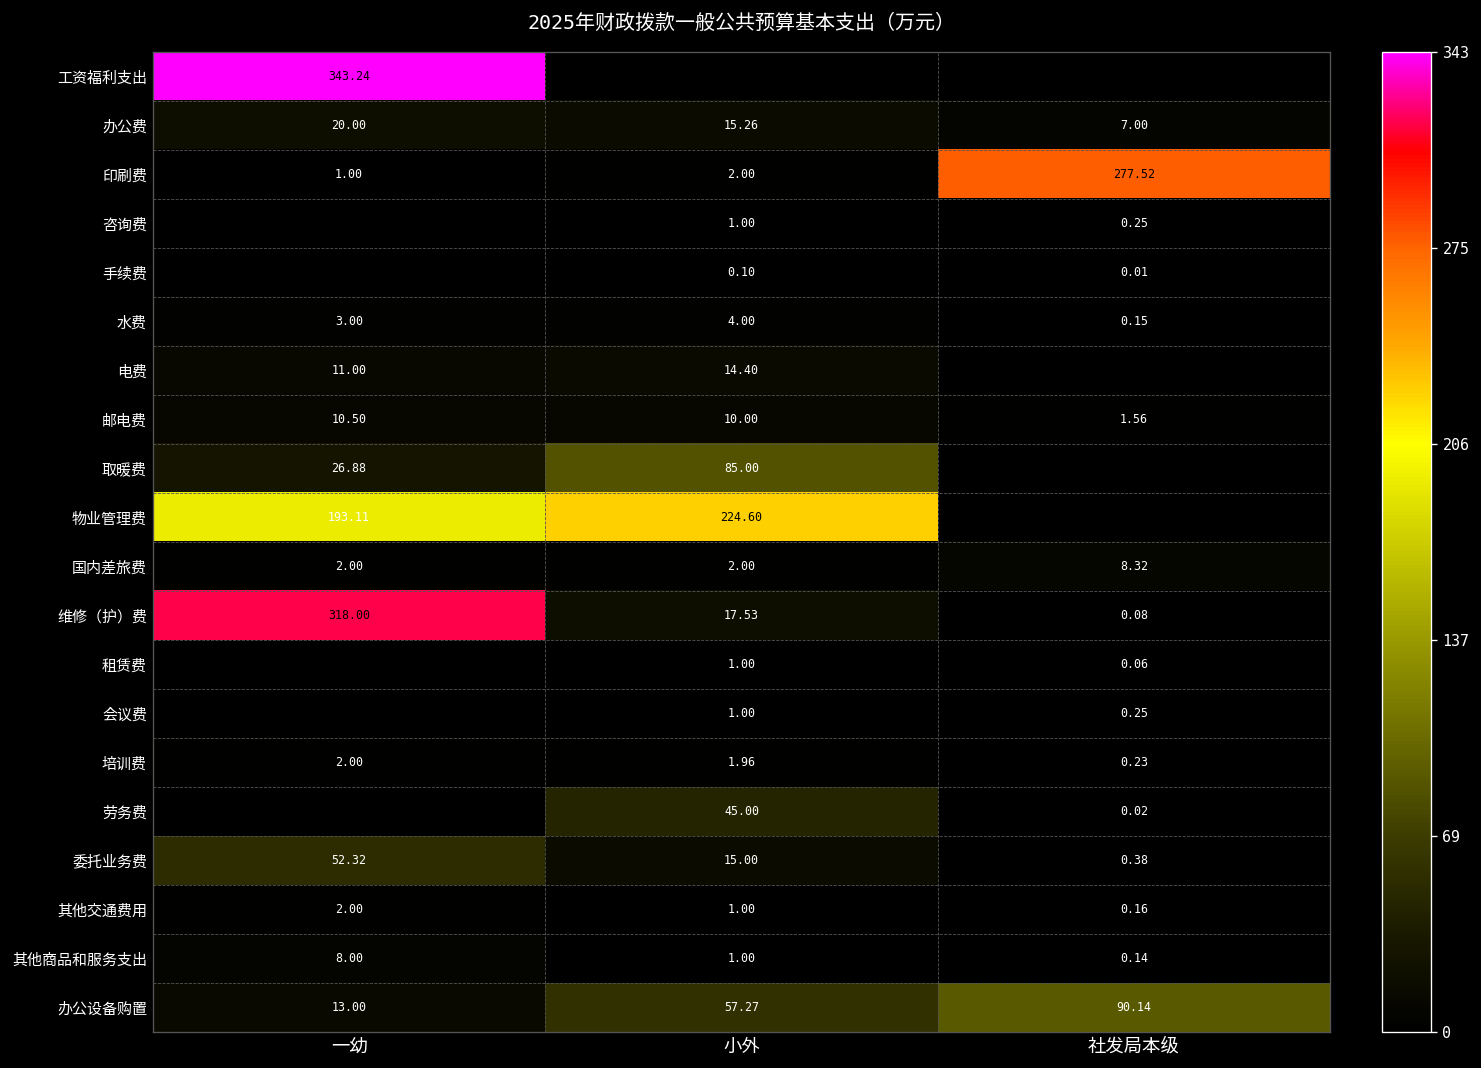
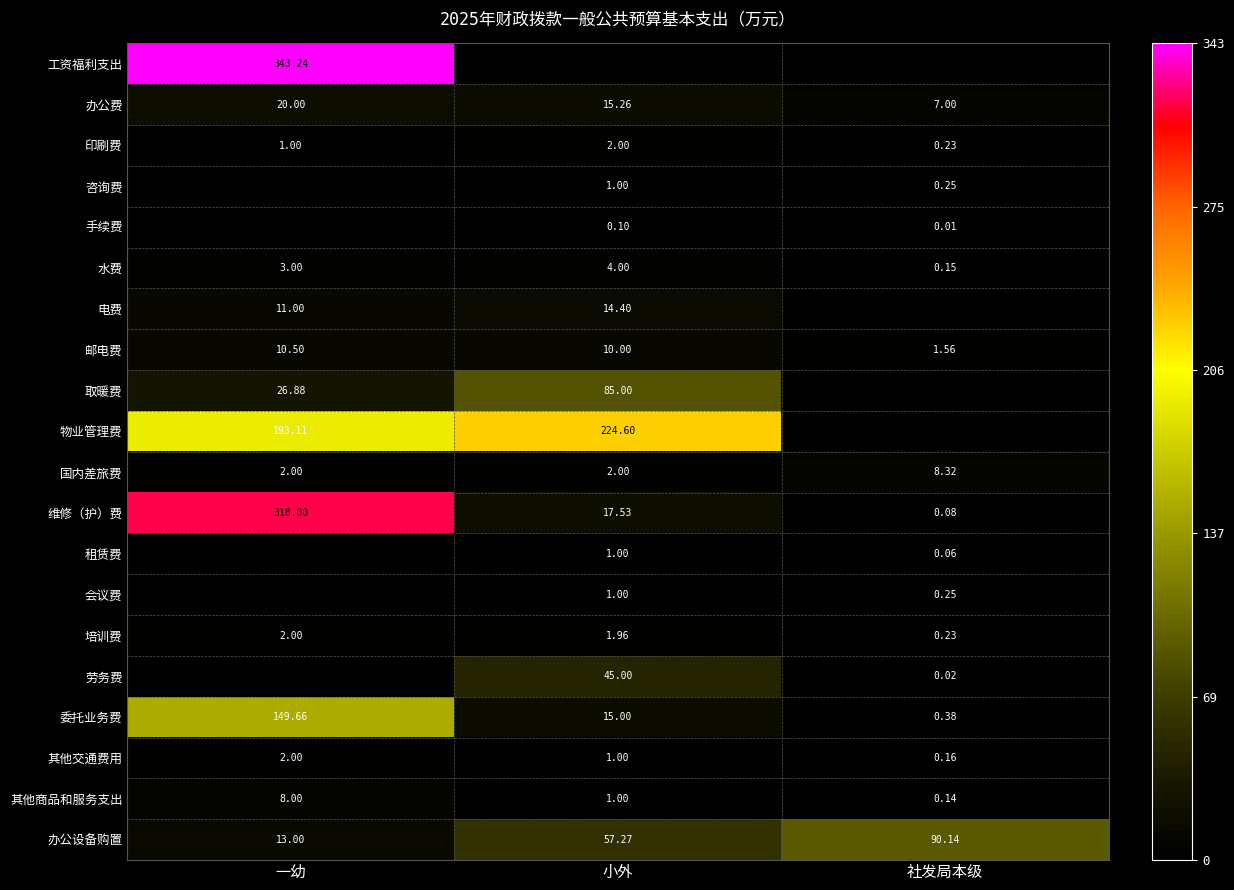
  {
    "工资福利支出": {
      "一幼": 343.24
    },
    "办公费": {
      "一幼": 20.00,
      "小外": 15.26,
      "社发局本级": 7.00
    },
    "印刷费": {
      "一幼": 1.00,
      "小外": 2.00,
-     "社发局本级": 277.52
+     "社发局本级": 0.23
    },
    "咨询费": {
      "小外": 1.00,
      "社发局本级": 0.25
    },
    "手续费": {
      "小外": 0.10,
      "社发局本级": 0.01
    },
    "水费": {
      "一幼": 3.00,
      "小外": 4.00,
      "社发局本级": 0.15
    },
    "电费": {
      "一幼": 11.00,
      "小外": 14.40
    },
    "邮电费": {
      "一幼": 10.50,
      "小外": 10.00,
      "社发局本级": 1.56
    },
    "取暖费": {
      "一幼": 26.88,
      "小外": 85.00
    },
    "物业管理费": {
      "一幼": 193.11,
      "小外": 224.60
    },
    "国内差旅费": {
      "一幼": 2.00,
      "小外": 2.00,
      "社发局本级": 8.32
    },
    "维修（护）费": {
      "一幼": 318.00,
      "小外": 17.53,
      "社发局本级": 0.08
    },
    "租赁费": {
      "小外": 1.00,
      "社发局本级": 0.06
    },
    "会议费": {
      "小外": 1.00,
      "社发局本级": 0.25
    },
    "培训费": {
      "一幼": 2.00,
      "小外": 1.96,
      "社发局本级": 0.23
    },
    "劳务费": {
      "小外": 45.00,
      "社发局本级": 0.02
    },
    "委托业务费": {
-     "一幼": 52.32,
+     "一幼": 149.66,
      "小外": 15.00,
      "社发局本级": 0.38
    },
    "其他交通费用": {
      "一幼": 2.00,
      "小外": 1.00,
      "社发局本级": 0.16
    },
    "其他商品和服务支出": {
      "一幼": 8.00,
      "小外": 1.00,
      "社发局本级": 0.14
    },
    "办公设备购置": {
      "一幼": 13.00,
      "小外": 57.27,
      "社发局本级": 90.14
    }
  }
